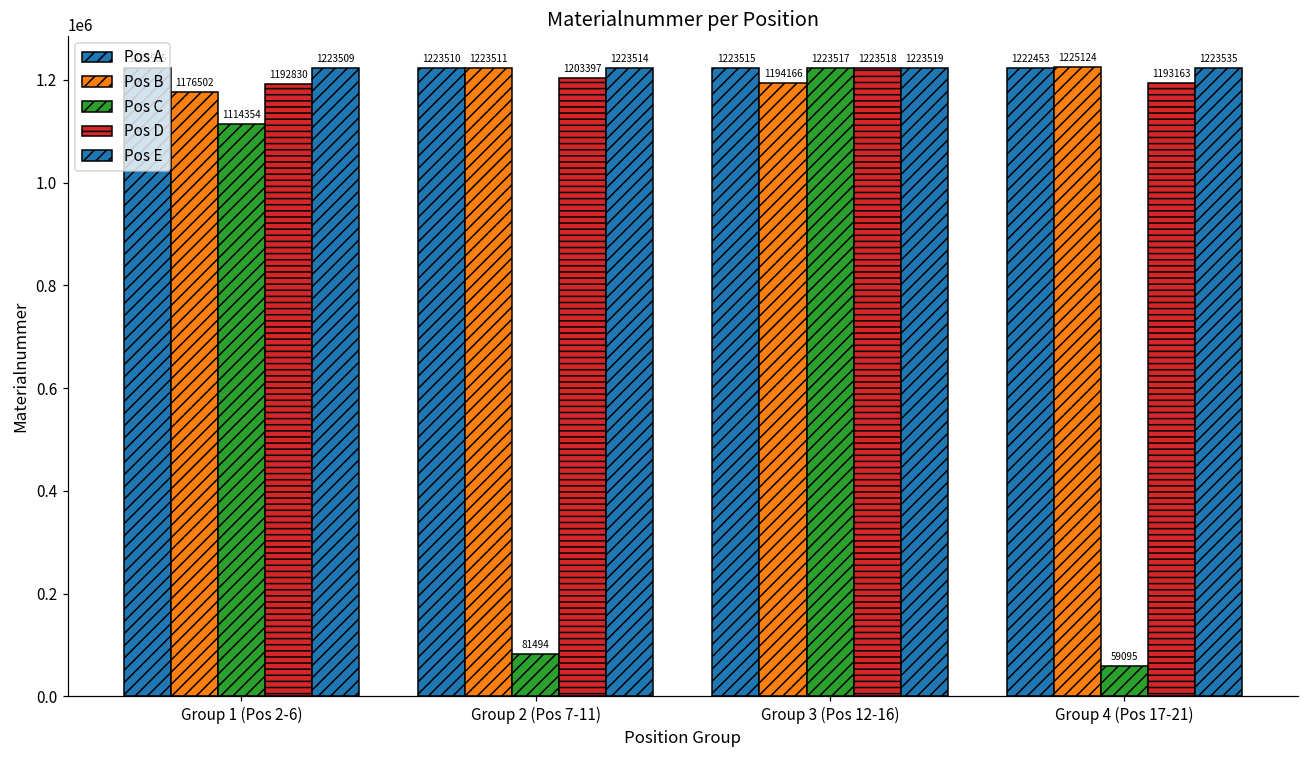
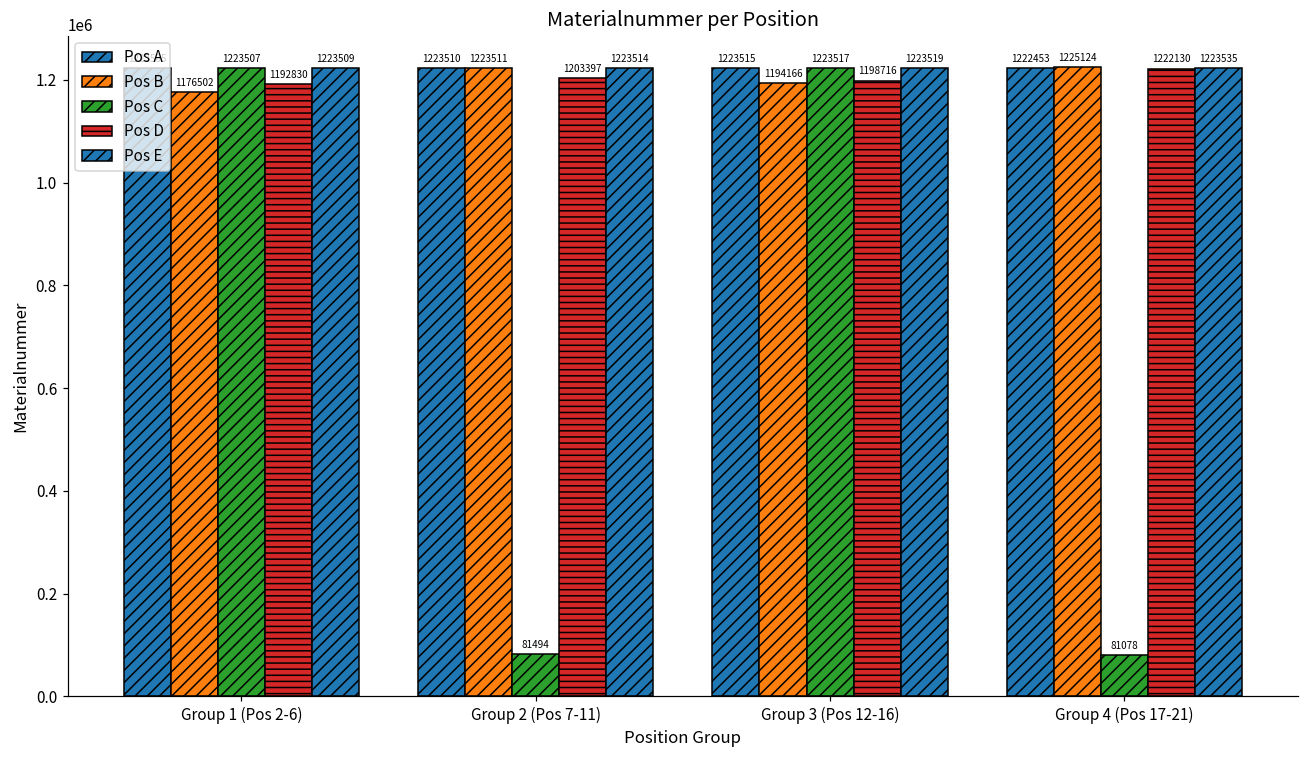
  {
    "Pos B": {
      "Group 1 (Pos 2-6)": 1176502,
      "Group 2 (Pos 7-11)": 1223511,
      "Group 3 (Pos 12-16)": 1194166,
      "Group 4 (Pos 17-21)": 1225124
    },
    "Pos C": {
-     "Group 1 (Pos 2-6)": 1114354,
+     "Group 1 (Pos 2-6)": 1223507,
      "Group 2 (Pos 7-11)": 81494,
      "Group 3 (Pos 12-16)": 1223517,
-     "Group 4 (Pos 17-21)": 59095
+     "Group 4 (Pos 17-21)": 81078
    },
    "Pos D": {
      "Group 1 (Pos 2-6)": 1192830,
      "Group 2 (Pos 7-11)": 1203397,
-     "Group 3 (Pos 12-16)": 1223518,
-     "Group 4 (Pos 17-21)": 1193163
+     "Group 3 (Pos 12-16)": 1198716,
+     "Group 4 (Pos 17-21)": 1222130
    }
  }
